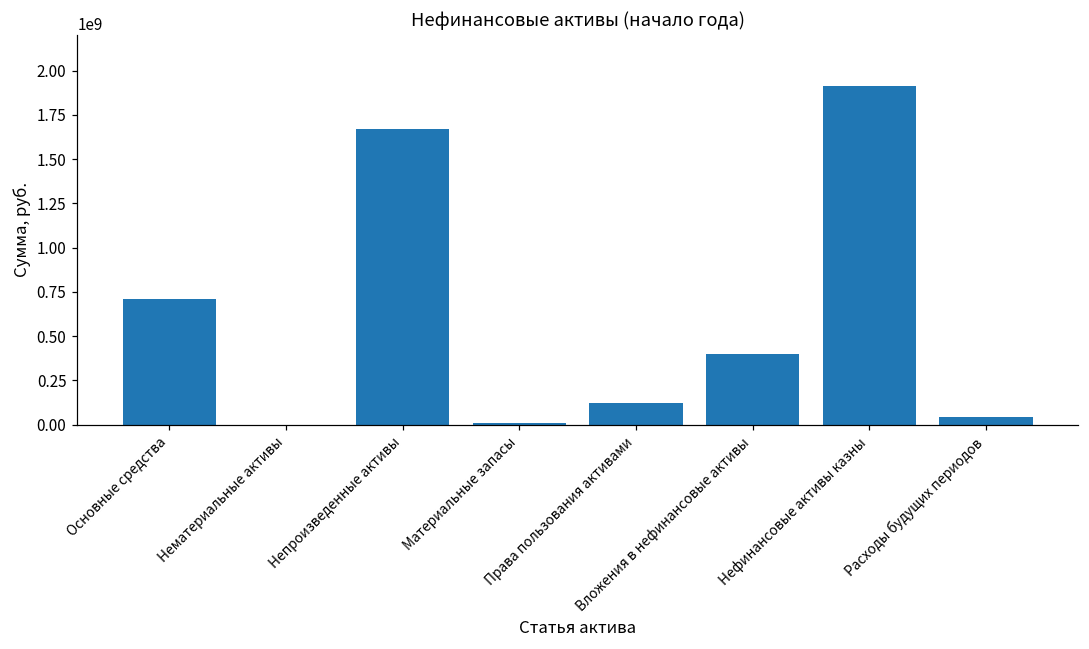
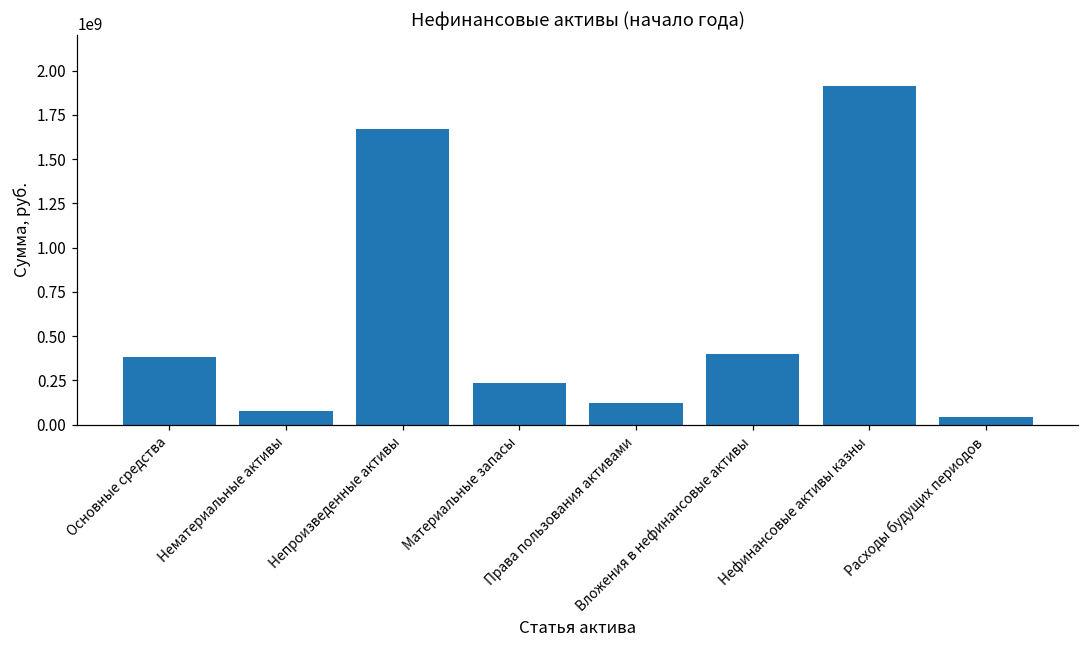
  {
-   "Основные средства": 710000000,
-   "Нематериальные активы": 0,
+   "Основные средства": 380000000,
+   "Нематериальные активы": 80000000,
    "Непроизведенные активы": 1670000000,
-   "Материальные запасы": 10000000,
+   "Материальные запасы": 230000000,
    "Права пользования активами": 120000000,
    "Вложения в нефинансовые активы": 400000000,
    "Нефинансовые активы казны": 1920000000,
    "Расходы будущих периодов": 40000000
  }
